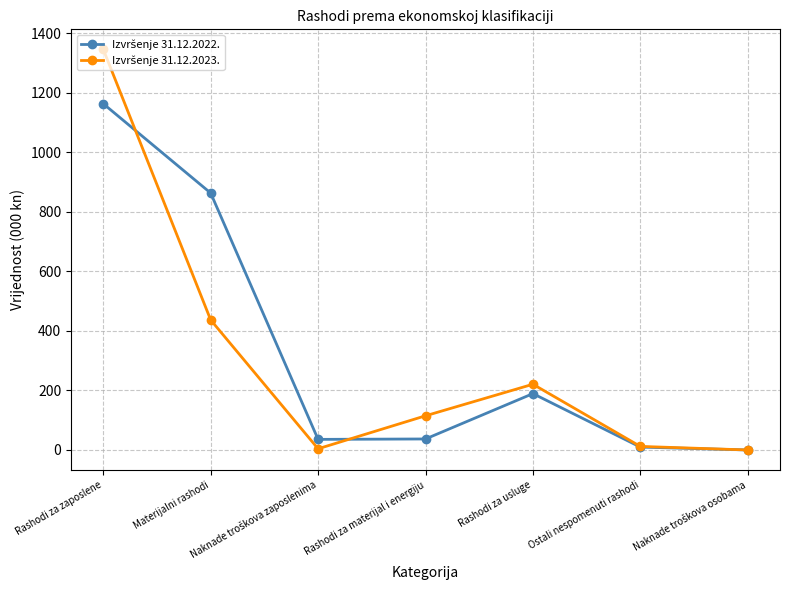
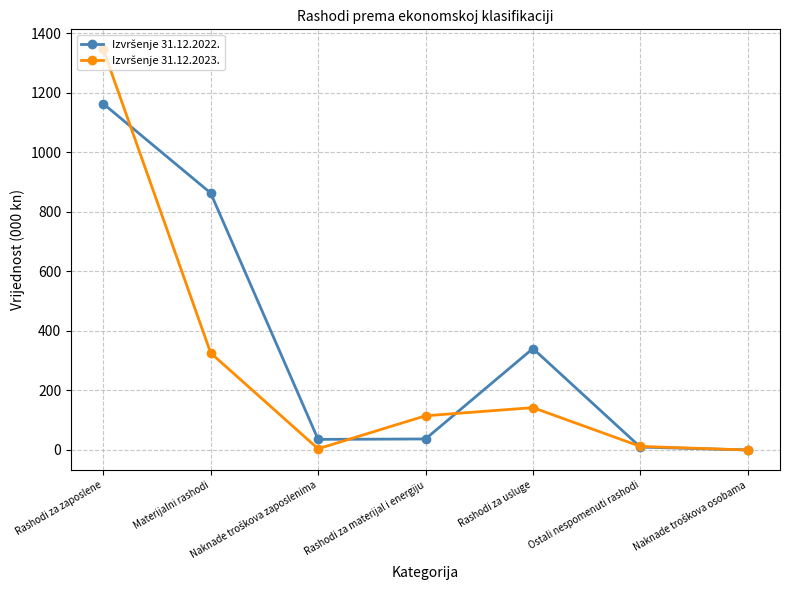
  {
    "Izvršenje 31.12.2022.": {
      "Rashodi za zaposlene": 1160,
      "Materijalni rashodi": 860,
      "Naknade troškova zaposlenima": 40,
      "Rashodi za materijal i energiju": 40,
-     "Rashodi za usluge": 190
+     "Rashodi za usluge": 340
    },
    "Izvršenje 31.12.2023.": {
-     "Materijalni rashodi": 440,
+     "Materijalni rashodi": 330,
      "Naknade troškova zaposlenima": 0,
      "Rashodi za materijal i energiju": 110,
-     "Rashodi za usluge": 220
+     "Rashodi za usluge": 140
    }
  }
